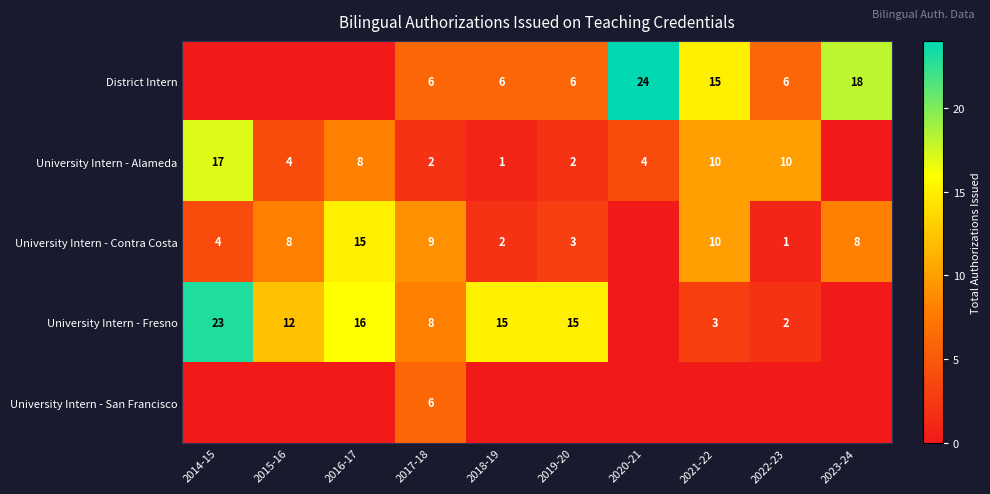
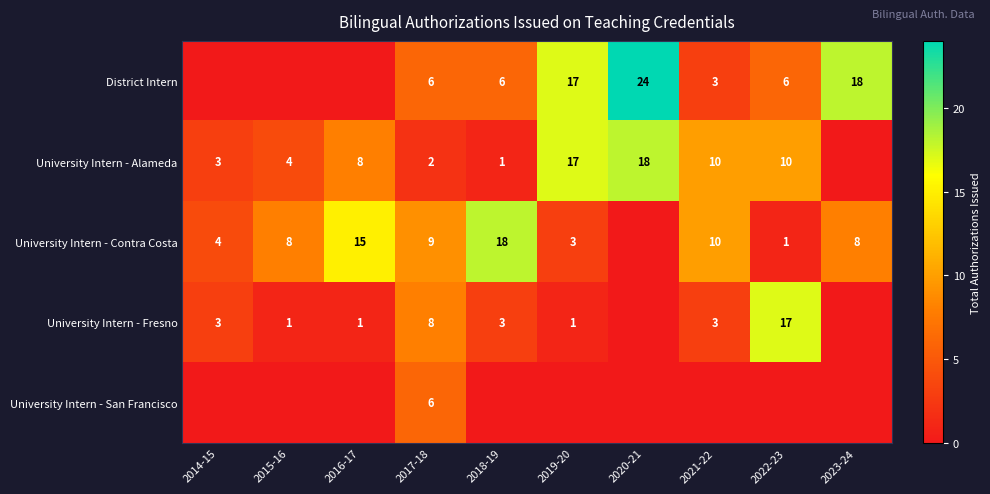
  {
    "District Intern": {
      "2017-18": 6,
      "2018-19": 6,
-     "2019-20": 6,
+     "2019-20": 17,
      "2020-21": 24,
-     "2021-22": 15,
+     "2021-22": 3,
      "2022-23": 6,
      "2023-24": 18
    },
    "University Intern - Alameda": {
-     "2014-15": 17,
+     "2014-15": 3,
      "2015-16": 4,
      "2016-17": 8,
      "2017-18": 2,
      "2018-19": 1,
-     "2019-20": 2,
-     "2020-21": 4,
+     "2019-20": 17,
+     "2020-21": 18,
      "2021-22": 10,
      "2022-23": 10
    },
    "University Intern - Contra Costa": {
      "2014-15": 4,
      "2015-16": 8,
      "2016-17": 15,
      "2017-18": 9,
-     "2018-19": 2,
+     "2018-19": 18,
      "2019-20": 3,
      "2021-22": 10,
      "2022-23": 1,
      "2023-24": 8
    },
    "University Intern - Fresno": {
-     "2014-15": 23,
-     "2015-16": 12,
-     "2016-17": 16,
+     "2014-15": 3,
+     "2015-16": 1,
+     "2016-17": 1,
      "2017-18": 8,
-     "2018-19": 15,
-     "2019-20": 15,
+     "2018-19": 3,
+     "2019-20": 1,
      "2021-22": 3,
-     "2022-23": 2
+     "2022-23": 17
    },
    "University Intern - San Francisco": {
      "2017-18": 6
    }
  }
